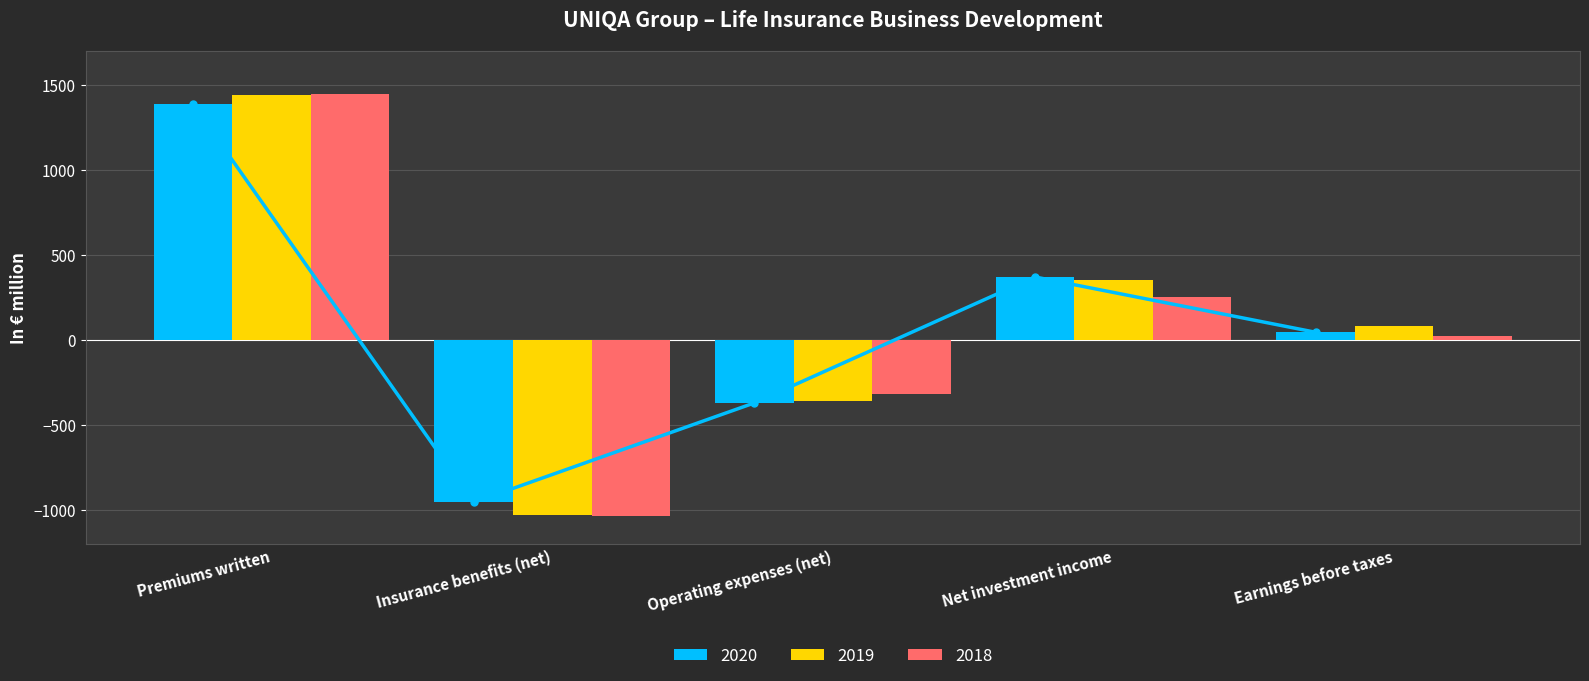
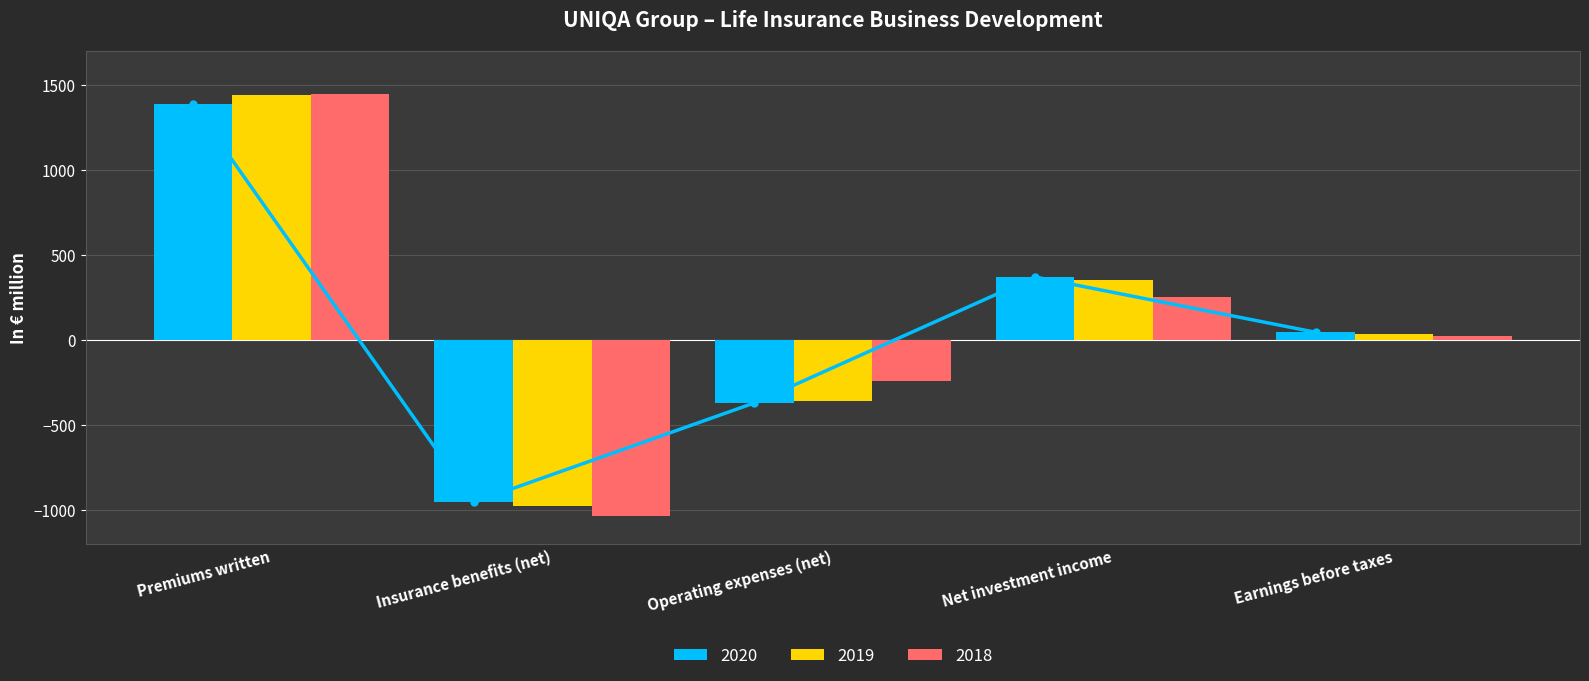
  {
    "2020": {
      "Premiums written": 1390,
      "Insurance benefits (net)": -960,
      "Operating expenses (net)": -370,
      "Net investment income": 370,
      "Earnings before taxes": 50
    },
    "2019": {
      "Premiums written": 1440,
-     "Insurance benefits (net)": -1030,
+     "Insurance benefits (net)": -980,
      "Operating expenses (net)": -360,
      "Net investment income": 350,
-     "Earnings before taxes": 80
+     "Earnings before taxes": 40
    },
    "2018": {
      "Premiums written": 1450,
      "Insurance benefits (net)": -1040,
-     "Operating expenses (net)": -320,
+     "Operating expenses (net)": -240,
      "Net investment income": 250,
      "Earnings before taxes": 20
    }
  }
